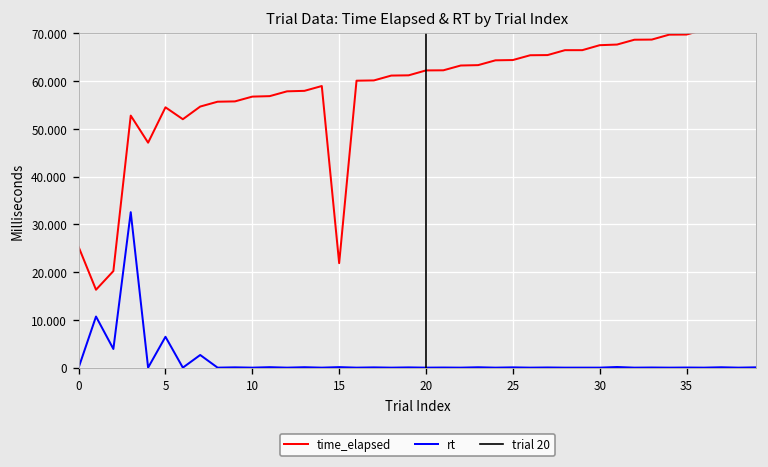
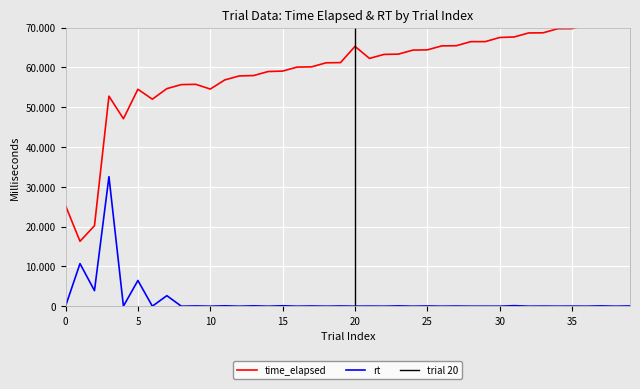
  {
    "time_elapsed": {
      "0": 25,
      "5": 54,
-     "10": 57,
-     "15": 22,
-     "20": 62,
+     "10": 55,
+     "15": 59,
+     "20": 65,
      "25": 64,
      "30": 67,
      "35": 70
    },
    "rt": {
      "0": 0,
      "5": 6,
      "10": 0,
      "15": 0,
      "20": 0,
      "25": 0,
      "30": 0,
      "35": 0
    }
  }
